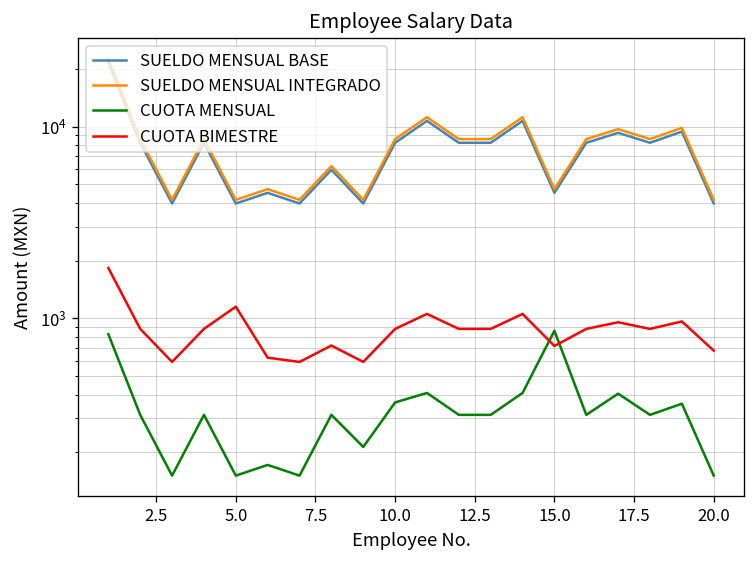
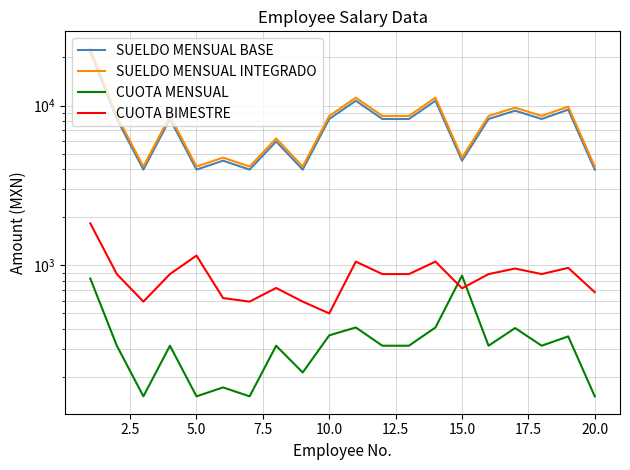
  {
    "SUELDO MENSUAL BASE": {
      "5.0": 4000,
      "10.0": 8000,
      "15.0": 4500,
      "20.0": 4000
    },
    "SUELDO MENSUAL INTEGRADO": {
      "5.0": 4100,
      "10.0": 9000,
      "15.0": 4700,
      "20.0": 4100
    },
    "CUOTA MENSUAL": {
      "5.0": 150,
      "10.0": 360,
      "15.0": 900,
      "20.0": 150
    },
    "CUOTA BIMESTRE": {
      "5.0": 1100,
-     "10.0": 900,
+     "10.0": 500,
      "15.0": 700,
      "20.0": 680
    }
  }
